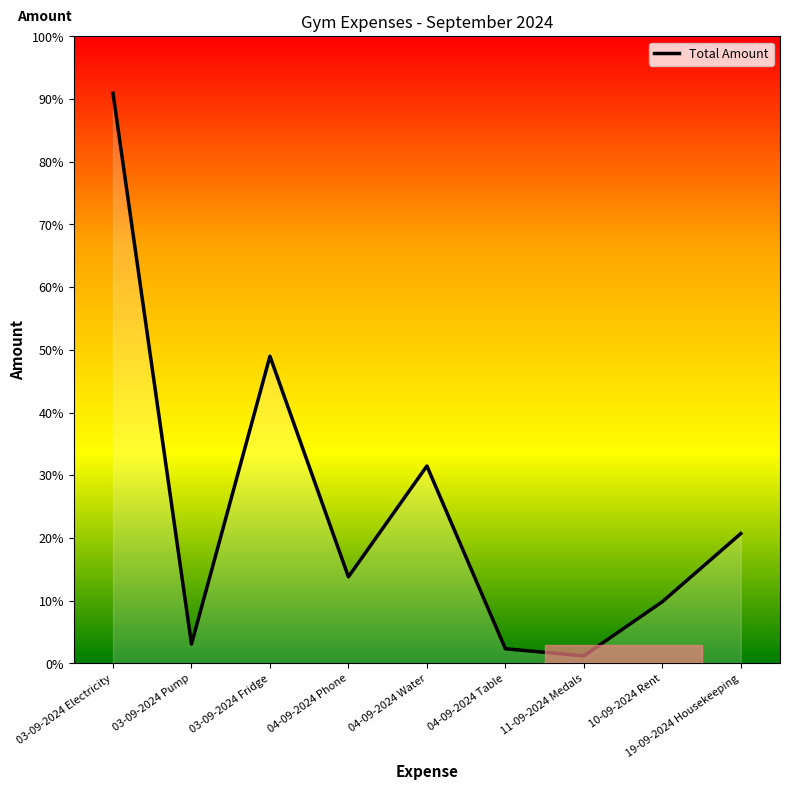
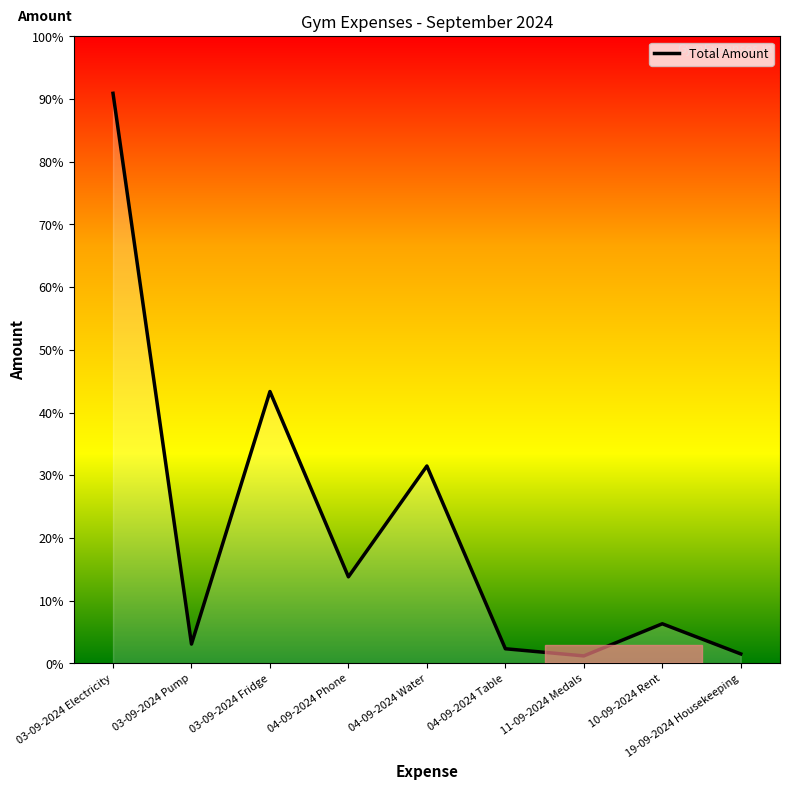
  {
    "03-09-2024 Electricity": "91%",
    "03-09-2024 Pump": "3%",
-   "03-09-2024 Fridge": "49%",
+   "03-09-2024 Fridge": "43%",
    "04-09-2024 Phone": "14%",
    "04-09-2024 Water": "31%",
    "04-09-2024 Table": "2%",
-   "10-09-2024 Rent": "10%",
-   "19-09-2024 Housekeeping": "21%"
+   "10-09-2024 Rent": "6%",
+   "19-09-2024 Housekeeping": "1%"
  }
